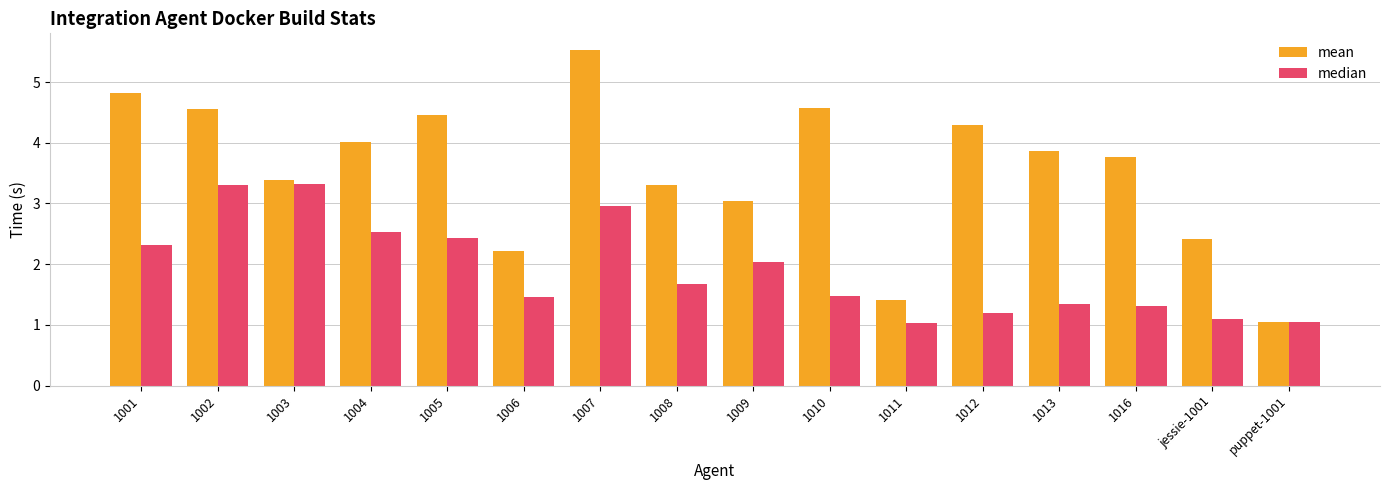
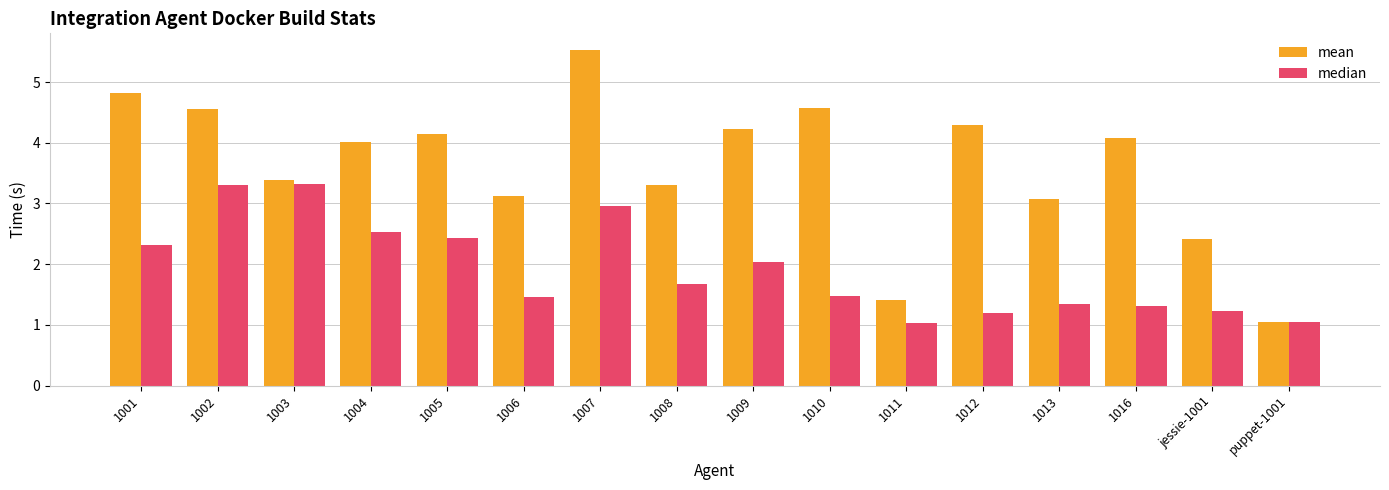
  {
    "mean": {
      "1001": 4.8,
      "1002": 4.6,
      "1003": 3.4,
      "1004": 4.0,
-     "1005": 4.5,
-     "1006": 2.2,
+     "1005": 4.1,
+     "1006": 3.1,
      "1007": 5.5,
      "1008": 3.3,
-     "1009": 3.0,
+     "1009": 4.2,
      "1010": 4.6,
      "1011": 1.4,
      "1012": 4.3,
-     "1013": 3.9,
-     "1016": 3.8,
+     "1013": 3.1,
+     "1016": 4.1,
      "jessie-1001": 2.4,
      "puppet-1001": 1.0
    },
    "median": {
      "1001": 2.3,
      "1002": 3.3,
      "1003": 3.3,
      "1004": 2.5,
      "1005": 2.4,
      "1006": 1.5,
      "1007": 3.0,
      "1008": 1.7,
      "1009": 2.0,
      "1010": 1.5,
      "1011": 1.0,
      "1012": 1.2,
      "1013": 1.3,
      "1016": 1.3,
-     "jessie-1001": 1.1,
+     "jessie-1001": 1.2,
      "puppet-1001": 1.0
    }
  }
